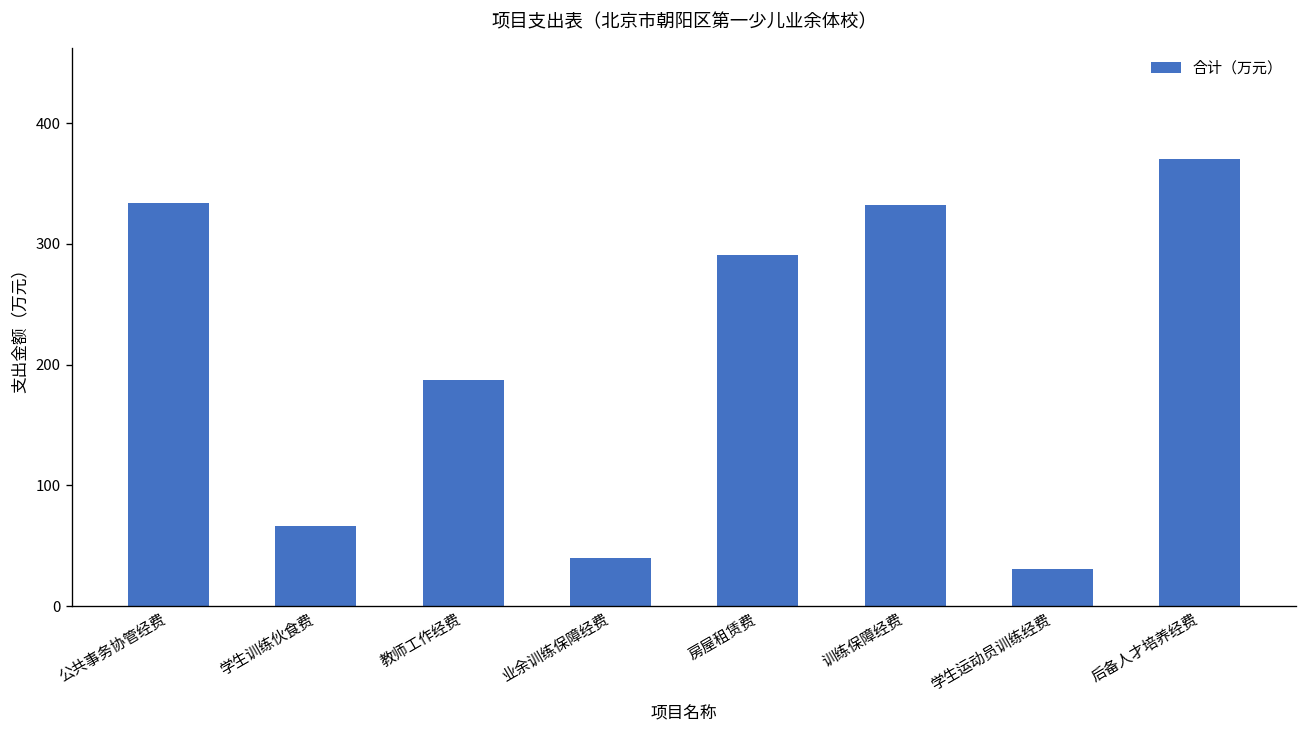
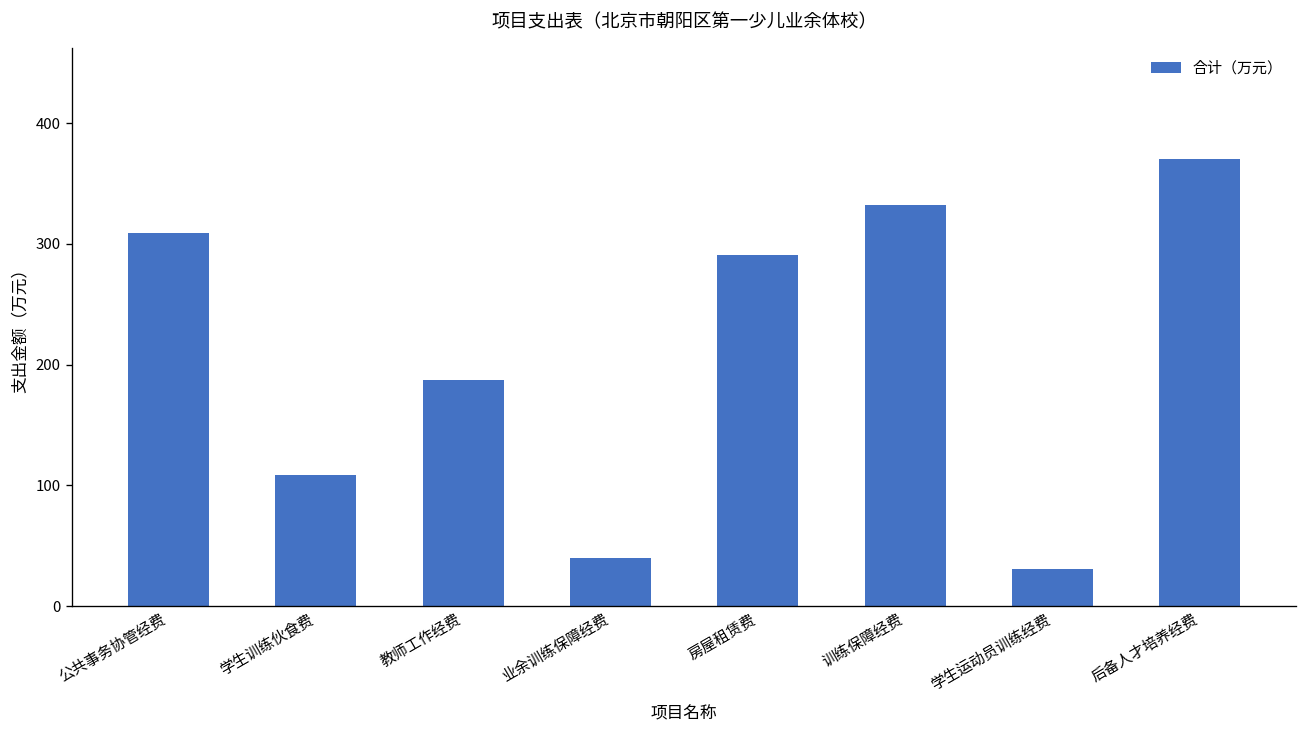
  {
-   "公共事务协管经费": 334,
-   "学生训练伙食费": 66,
+   "公共事务协管经费": 309,
+   "学生训练伙食费": 108,
    "教师工作经费": 187,
    "业余训练保障经费": 40,
    "房屋租赁费": 291,
    "训练保障经费": 332,
    "学生运动员训练经费": 31,
    "后备人才培养经费": 370
  }
